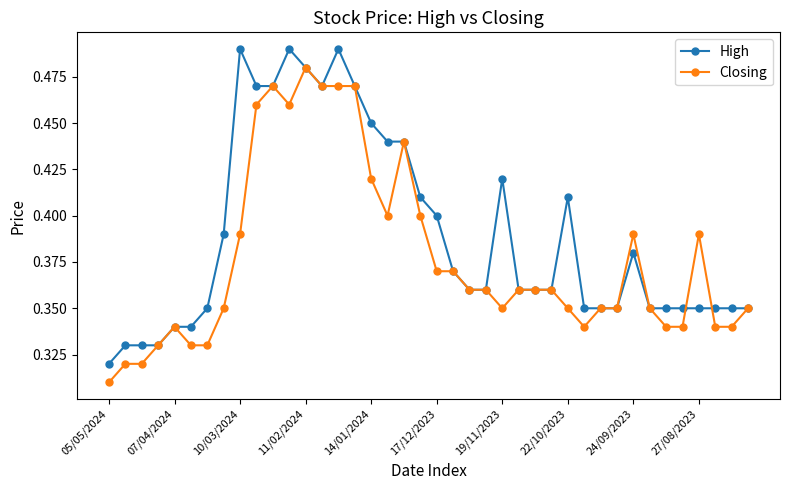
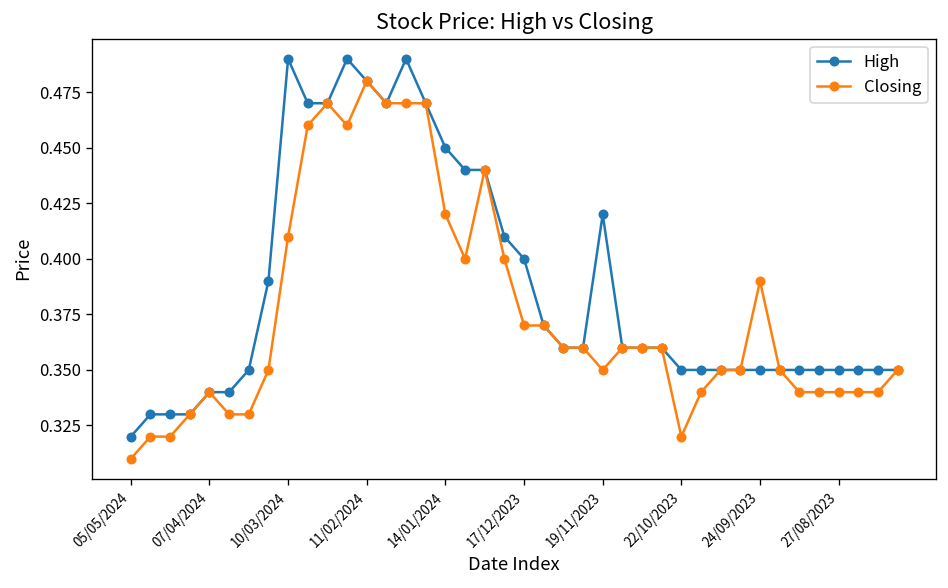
  {
    "High": {
      "05/05/2024": 0.32,
      "10/03/2024": 0.49,
      "14/01/2024": 0.45,
      "17/12/2023": 0.40,
      "19/11/2023": 0.42,
-     "22/10/2023": 0.41,
-     "24/09/2023": 0.38,
+     "22/10/2023": 0.35,
+     "24/09/2023": 0.35,
      "27/08/2023": 0.35
    },
    "Closing": {
      "05/05/2024": 0.31,
-     "10/03/2024": 0.39,
+     "10/03/2024": 0.41,
      "14/01/2024": 0.42,
      "17/12/2023": 0.37,
      "19/11/2023": 0.35,
-     "22/10/2023": 0.35,
+     "22/10/2023": 0.32,
      "24/09/2023": 0.39,
-     "27/08/2023": 0.39
+     "27/08/2023": 0.34
    }
  }
